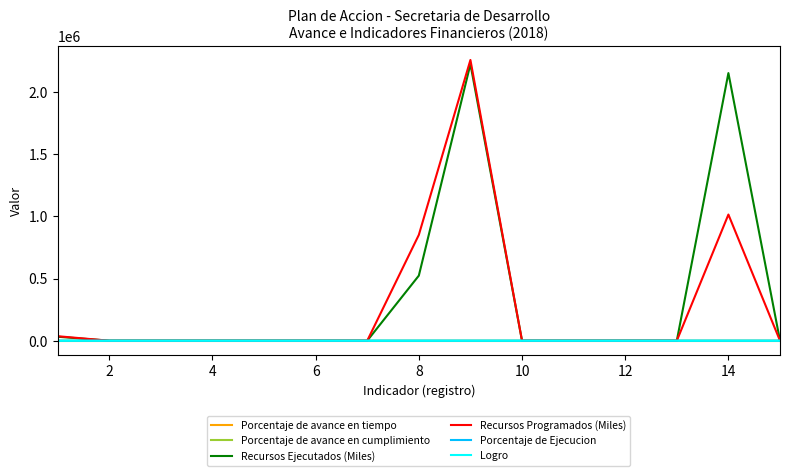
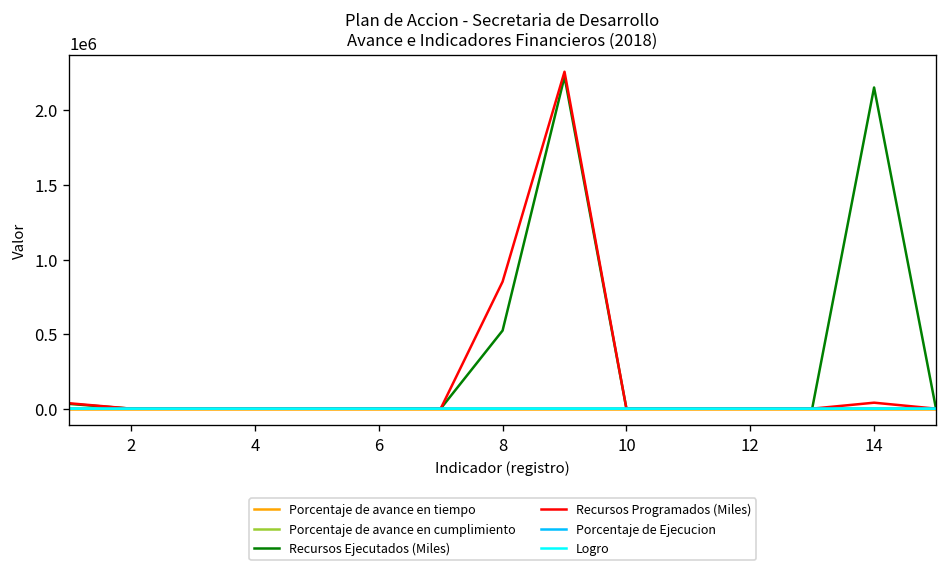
  {
    "Logro": {
      "8": 0,
      "14": 0
    },
    "Recursos Ejecutados (Miles)": {
      "8": 520000,
      "14": 2150000
    },
    "Recursos Programados (Miles)": {
      "8": 850000,
-     "14": 1020000
+     "14": 40000
    }
  }
